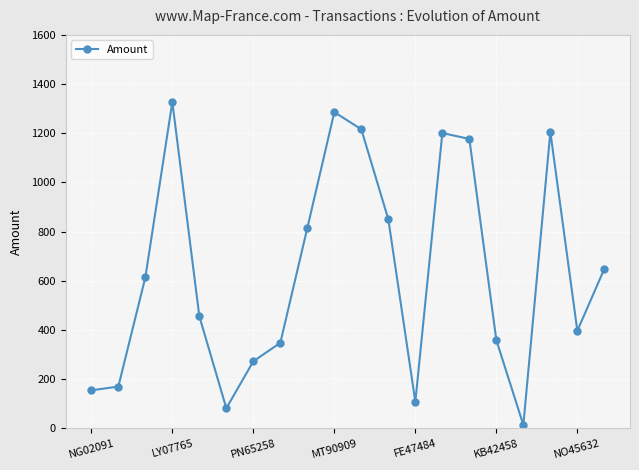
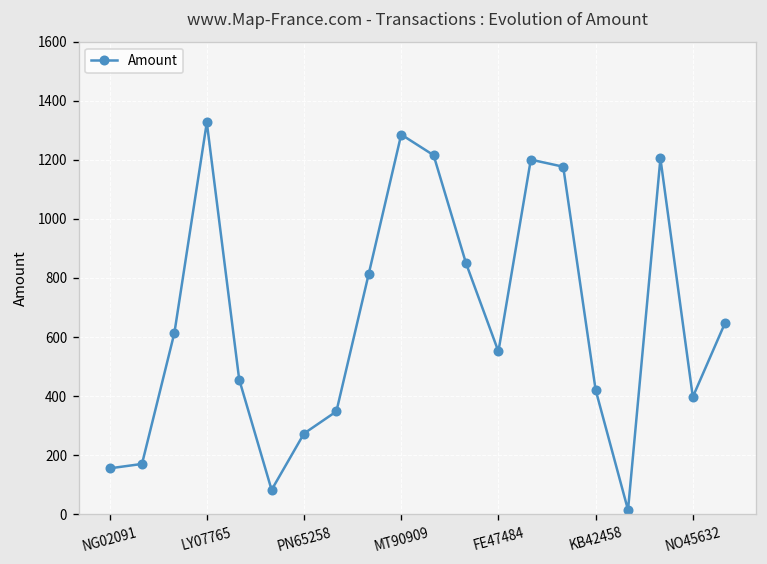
  {
    "NG02091": 160,
    "LY07765": 1330,
    "PN65258": 270,
    "MT90909": 1290,
-   "FE47484": 110,
-   "KB42458": 360,
+   "FE47484": 550,
+   "KB42458": 420,
    "NO45632": 400
  }
